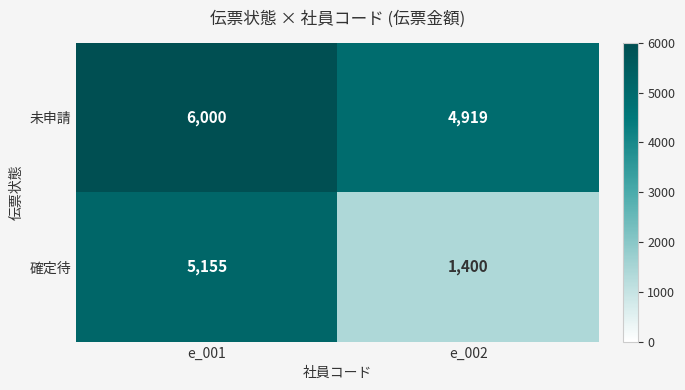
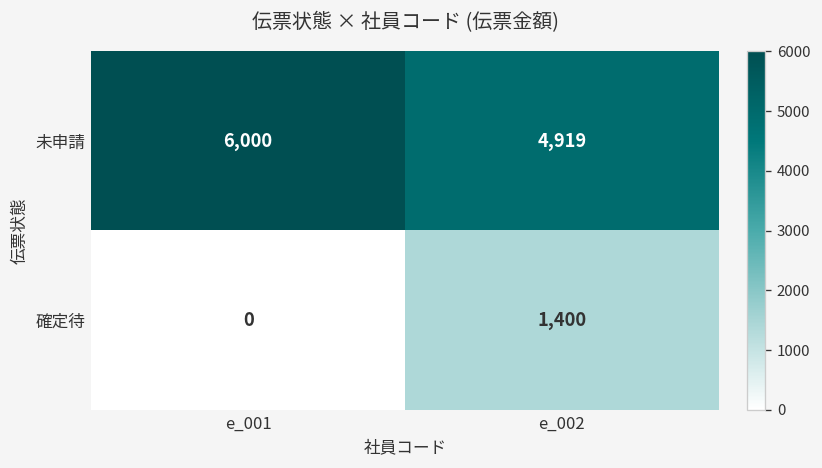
  {
    "未申請": {
      "e_001": "6,000",
      "e_002": "4,919"
    },
    "確定待": {
-     "e_001": "5,155",
+     "e_001": "0",
      "e_002": "1,400"
    }
  }
